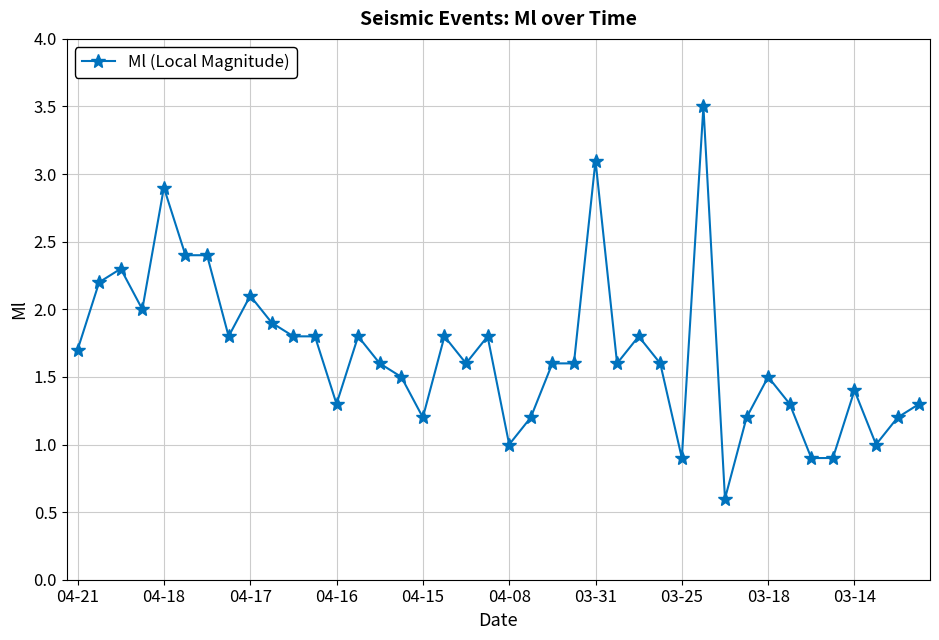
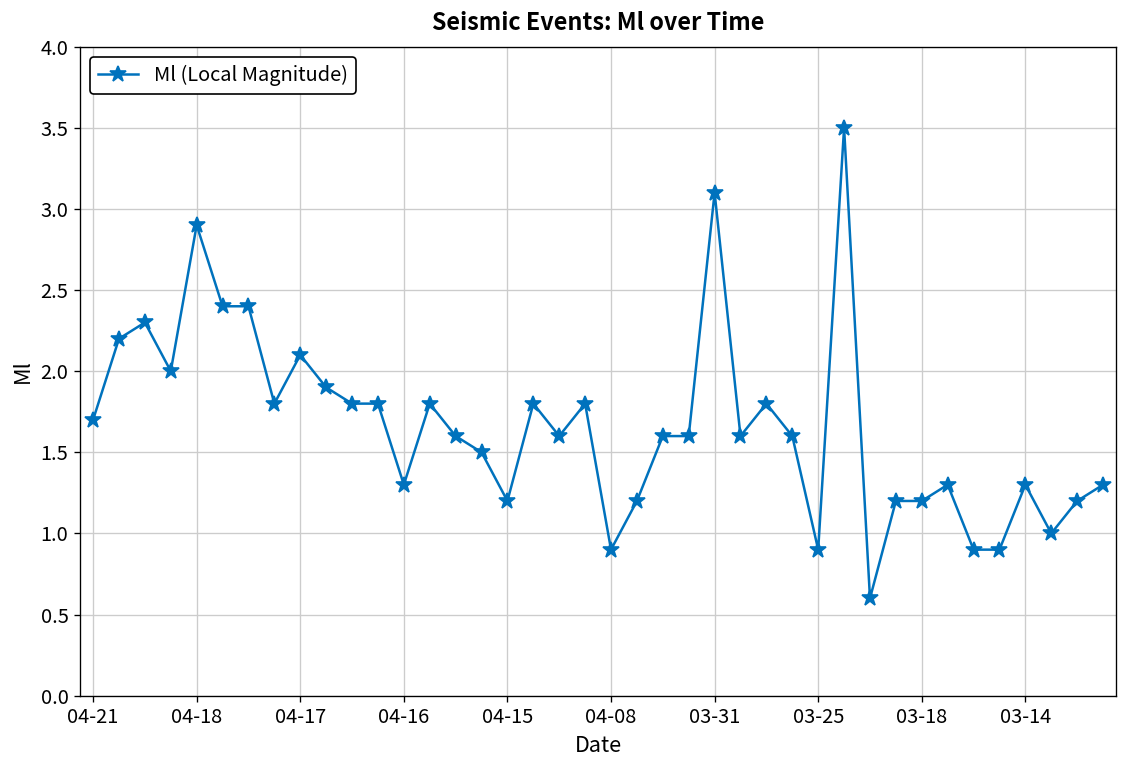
  {
    "04-21": 1.7,
    "04-18": 2.9,
    "04-17": 2.1,
    "04-16": 1.3,
    "04-15": 1.2,
-   "04-08": 1.0,
+   "04-08": 0.9,
    "03-31": 3.1,
    "03-25": 0.9,
-   "03-18": 1.5,
-   "03-14": 1.4
+   "03-18": 1.2,
+   "03-14": 1.3
  }
